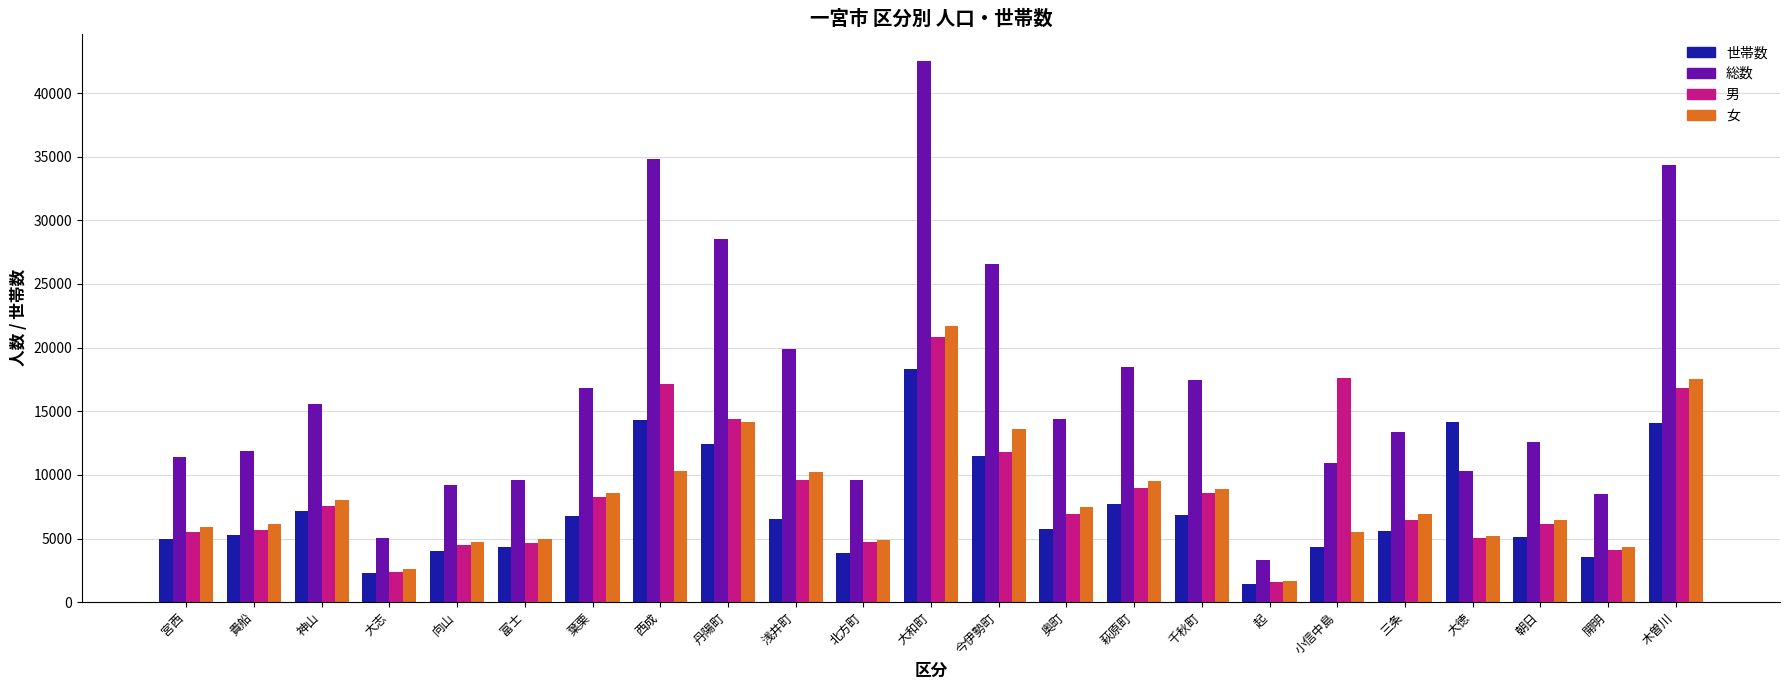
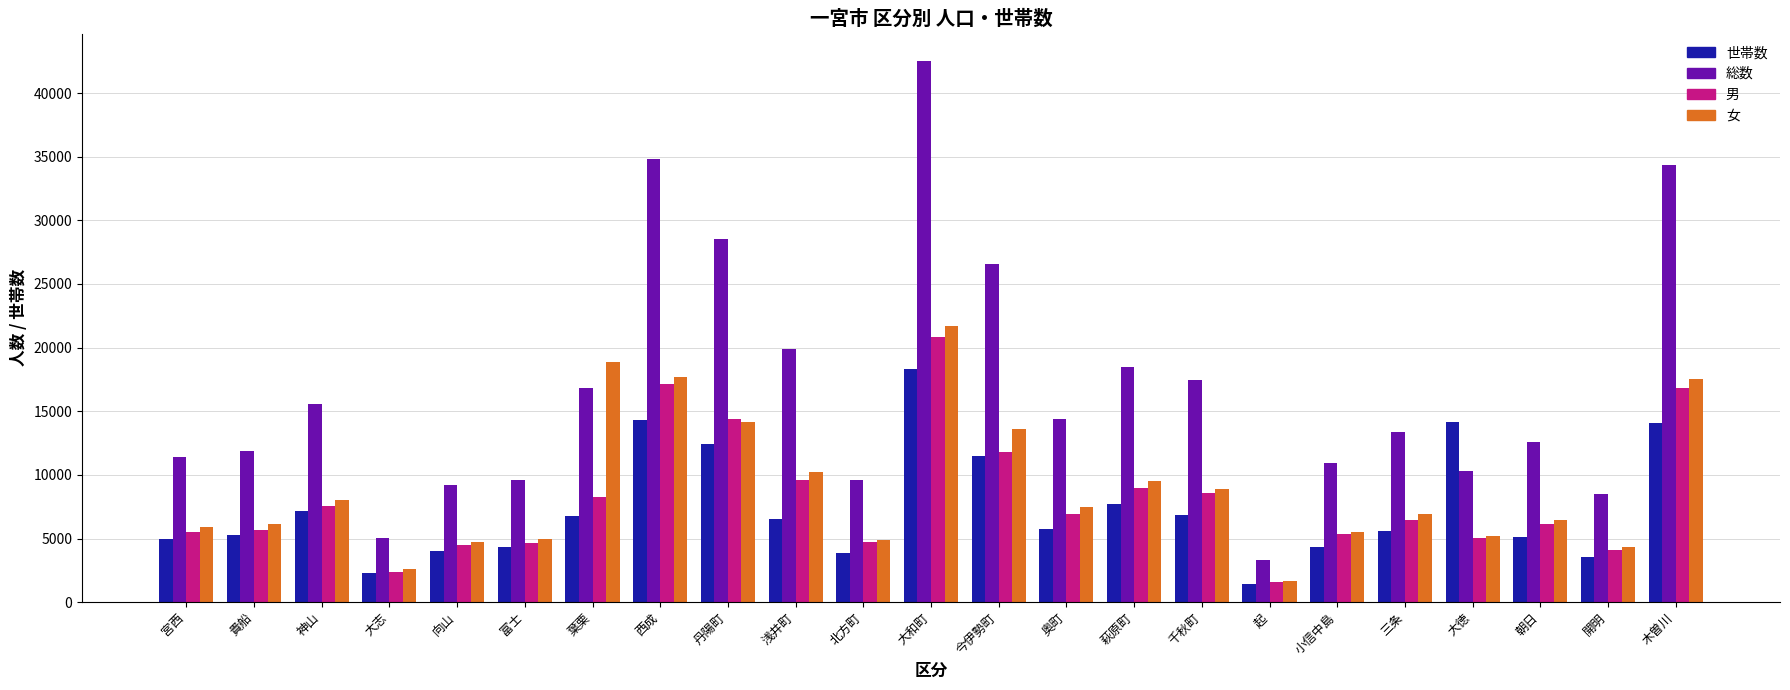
  {
    "世帯数": {
      "宮西": 5000,
      "貴船": 5200,
      "神山": 7100,
      "大志": 2300,
      "向山": 4000,
      "富士": 4400,
      "葉栗": 6800,
      "西成": 14300,
      "丹陽町": 12400,
      "浅井町": 6600,
      "北方町": 3800,
      "大和町": 18300,
      "今伊勢町": 11400,
      "奥町": 5800,
      "萩原町": 7700,
      "千秋町": 6900,
      "起": 1400,
      "小信中島": 4300,
      "三条": 5600,
      "大徳": 14200,
      "朝日": 5100,
      "開明": 3500,
      "木曽川": 14100
    },
    "総数": {
      "宮西": 11400,
      "貴船": 11900,
      "神山": 15600,
      "大志": 5000,
      "向山": 9200,
      "富士": 9600,
      "葉栗": 16900,
      "西成": 34800,
      "丹陽町": 28500,
      "浅井町": 19900,
      "北方町": 9600,
      "大和町": 42500,
      "今伊勢町": 26600,
      "奥町": 14400,
      "萩原町": 18500,
      "千秋町": 17500,
      "起": 3300,
      "小信中島": 10900,
      "三条": 13400,
      "大徳": 10300,
      "朝日": 12600,
      "開明": 8500,
      "木曽川": 34400
    },
    "男": {
      "宮西": 5500,
      "貴船": 5700,
      "神山": 7600,
      "大志": 2400,
      "向山": 4500,
      "富士": 4700,
      "葉栗": 8300,
      "西成": 17100,
      "丹陽町": 14400,
      "浅井町": 9600,
      "北方町": 4700,
      "大和町": 20800,
      "今伊勢町": 11800,
      "奥町": 7000,
      "萩原町": 9000,
      "千秋町": 8600,
      "起": 1600,
-     "小信中島": 17600,
+     "小信中島": 5400,
      "三条": 6500,
      "大徳": 5100,
      "朝日": 6200,
      "開明": 4100,
      "木曽川": 16900
    },
    "女": {
      "宮西": 5900,
      "貴船": 6200,
      "神山": 8000,
      "大志": 2600,
      "向山": 4700,
      "富士": 5000,
-     "葉栗": 8600,
-     "西成": 10300,
+     "葉栗": 18800,
+     "西成": 17700,
      "丹陽町": 14100,
      "浅井町": 10200,
      "北方町": 4900,
      "大和町": 21700,
      "今伊勢町": 13600,
      "奥町": 7500,
      "萩原町": 9500,
      "千秋町": 8900,
      "起": 1700,
      "小信中島": 5600,
      "三条": 6900,
      "大徳": 5200,
      "朝日": 6400,
      "開明": 4300,
      "木曽川": 17500
    }
  }
